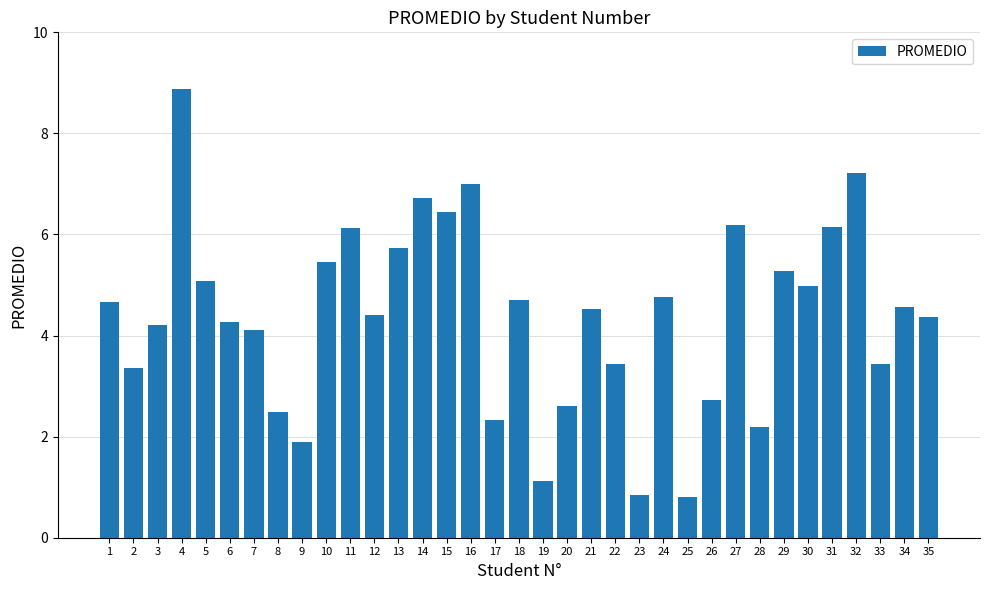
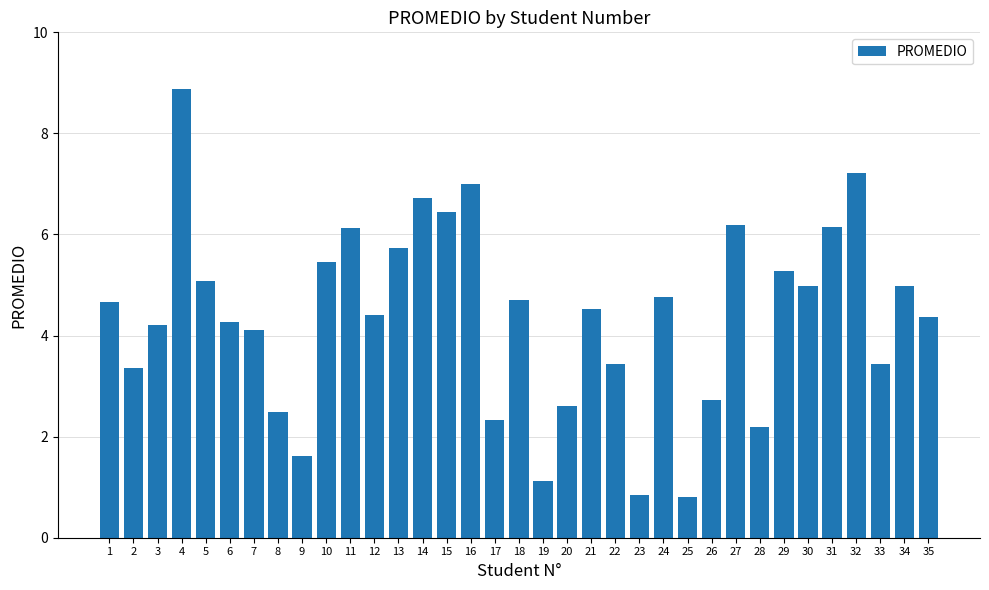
  {
    "1": 4.7,
    "2": 3.4,
    "3": 4.2,
    "4": 8.9,
    "5": 5.1,
    "6": 4.3,
    "7": 4.1,
    "8": 2.5,
-   "9": 1.9,
+   "9": 1.6,
    "10": 5.4,
    "11": 6.1,
    "12": 4.4,
    "13": 5.7,
    "14": 6.7,
    "15": 6.5,
    "16": 7.0,
    "17": 2.3,
    "18": 4.7,
    "19": 1.1,
    "20": 2.6,
    "21": 4.5,
    "22": 3.4,
    "23": 0.9,
    "24": 4.8,
    "25": 0.8,
    "26": 2.7,
    "27": 6.2,
    "28": 2.2,
    "29": 5.3,
    "30": 5.0,
    "31": 6.1,
    "32": 7.2,
    "33": 3.4,
-   "34": 4.6,
+   "34": 5.0,
    "35": 4.4
  }
